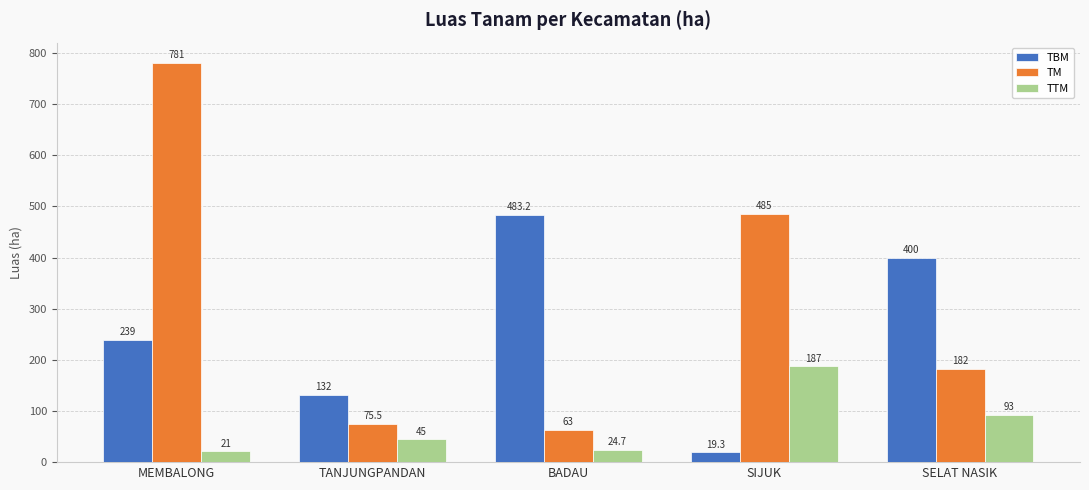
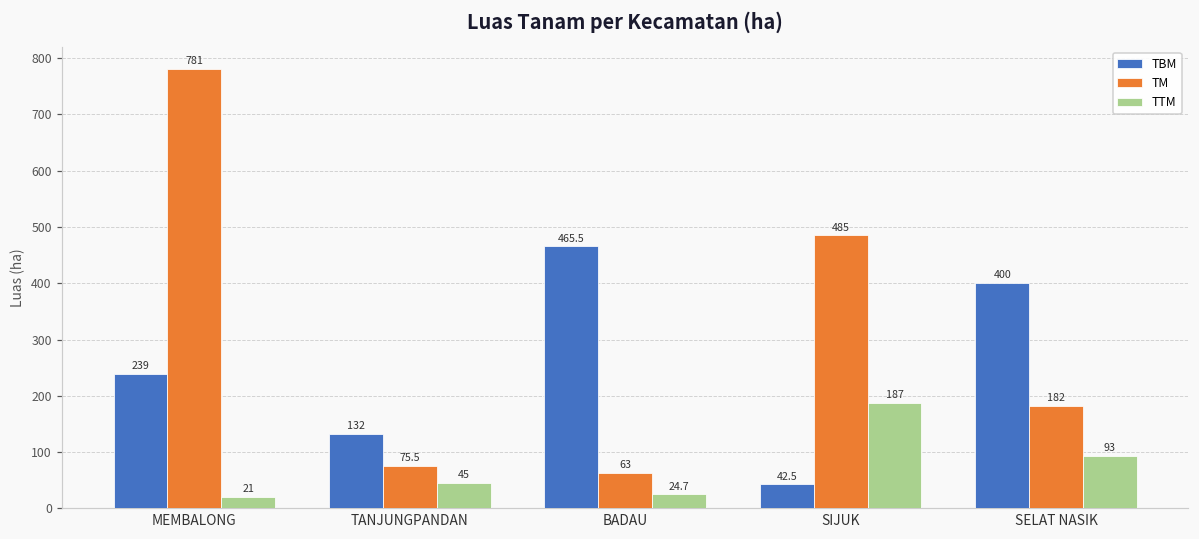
  {
    "TBM": {
      "MEMBALONG": 239,
      "TANJUNGPANDAN": 132,
-     "BADAU": 483.2,
-     "SIJUK": 19.3,
+     "BADAU": 465.5,
+     "SIJUK": 42.5,
      "SELAT NASIK": 400
    },
    "TM": {
      "MEMBALONG": 781,
      "TANJUNGPANDAN": 75.5,
      "BADAU": 63,
      "SIJUK": 485,
      "SELAT NASIK": 182
    },
    "TTM": {
      "MEMBALONG": 21,
      "TANJUNGPANDAN": 45,
      "BADAU": 24.7,
      "SIJUK": 187,
      "SELAT NASIK": 93
    }
  }
